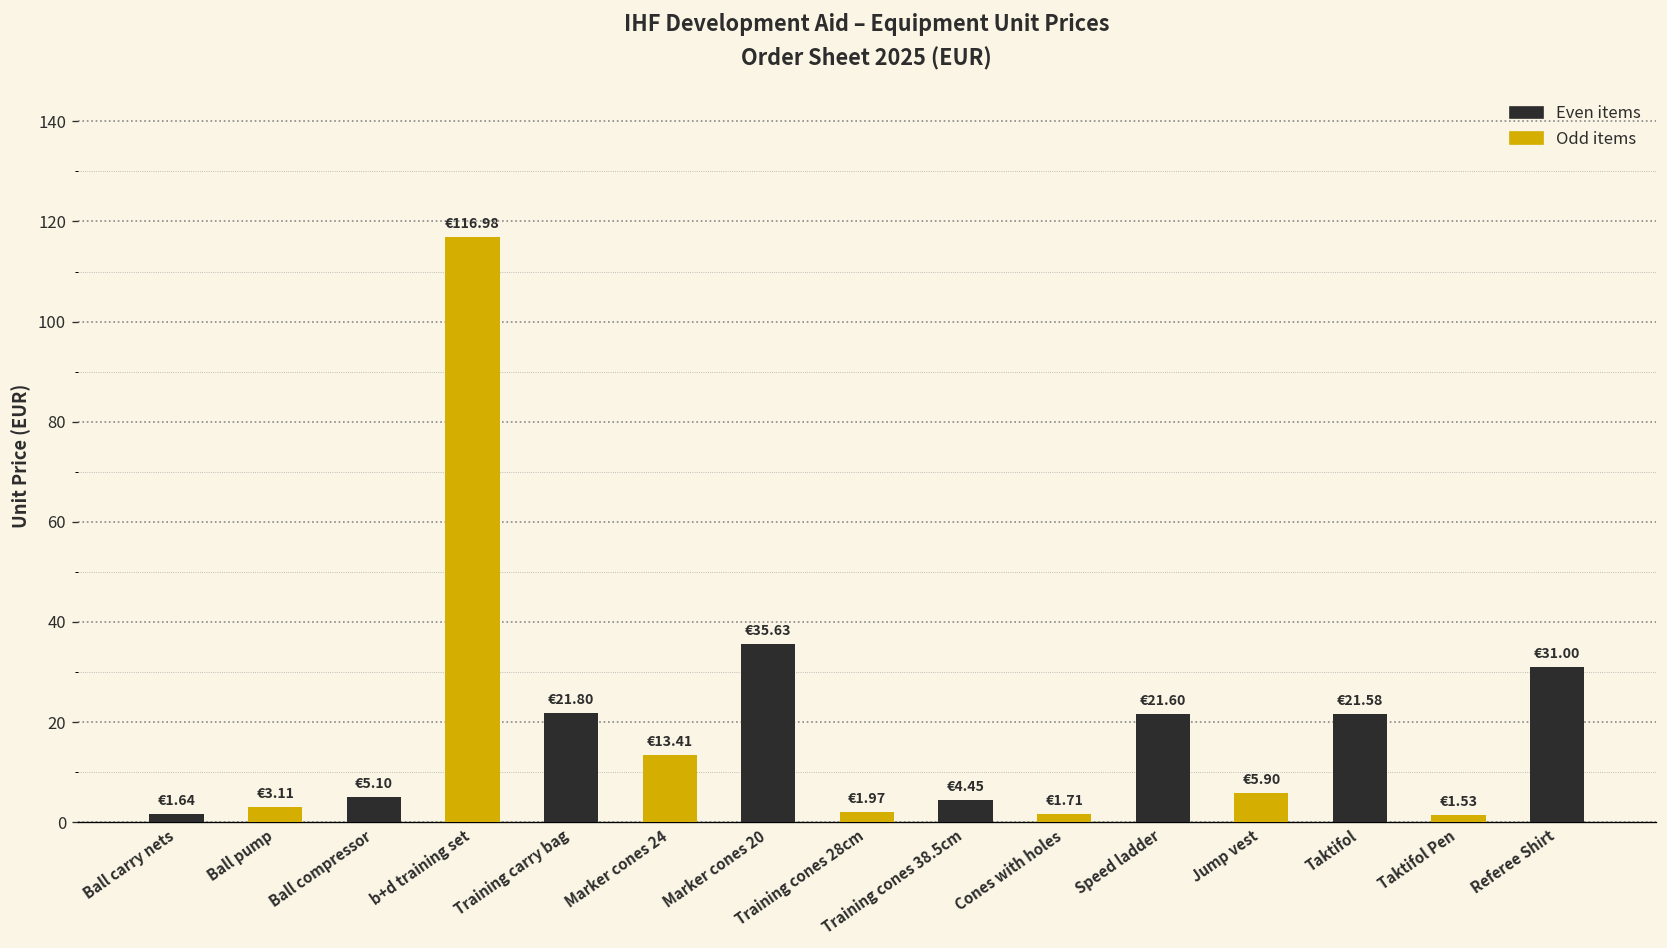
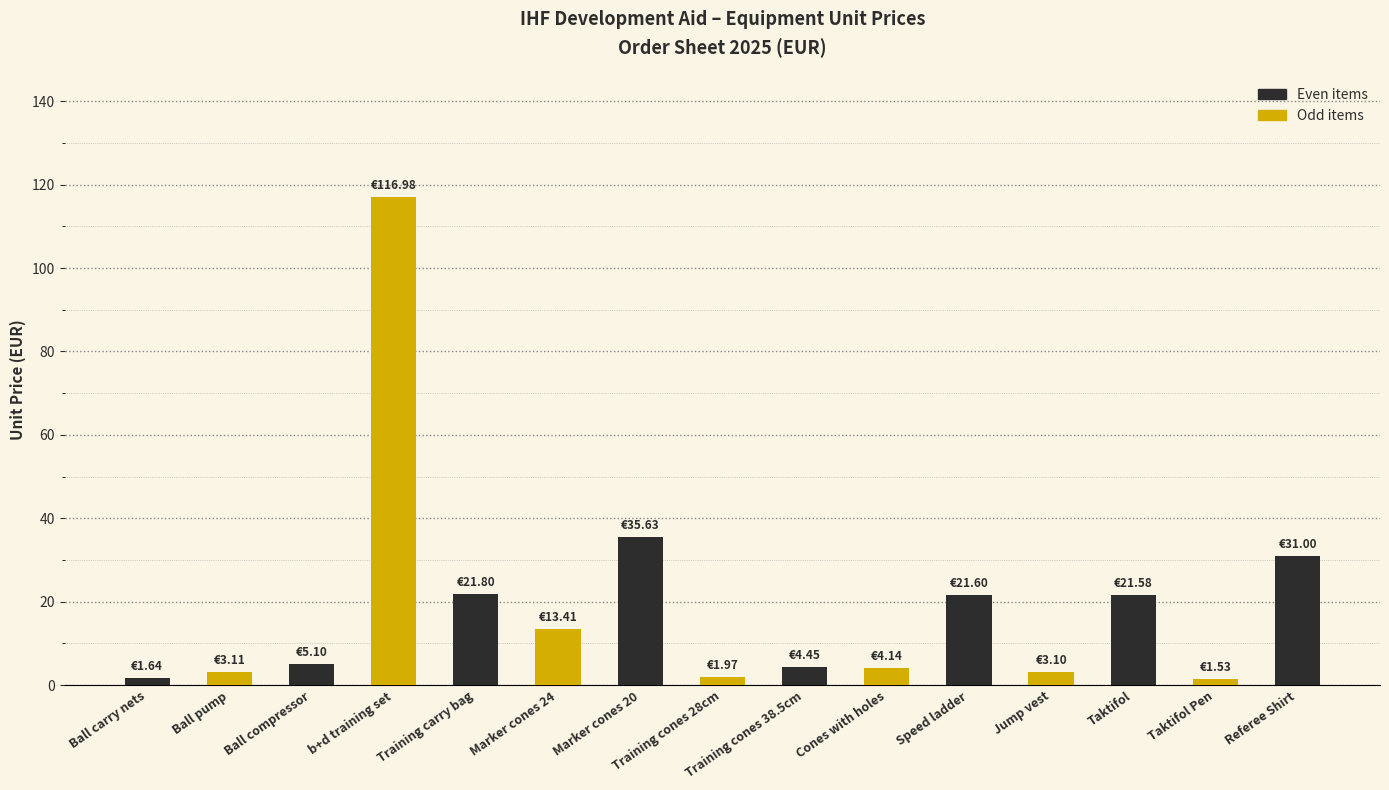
  {
    "Ball carry nets": "€1.64",
    "Ball pump": "€3.11",
    "Ball compressor": "€5.10",
    "b+d training set": "€116.98",
    "Training carry bag": "€21.80",
    "Marker cones 24": "€13.41",
    "Marker cones 20": "€35.63",
    "Training cones 28cm": "€1.97",
    "Training cones 38.5cm": "€4.45",
-   "Cones with holes": "€1.71",
+   "Cones with holes": "€4.14",
    "Speed ladder": "€21.60",
-   "Jump vest": "€5.90",
+   "Jump vest": "€3.10",
    "Taktifol": "€21.58",
    "Taktifol Pen": "€1.53",
    "Referee Shirt": "€31.00"
  }
